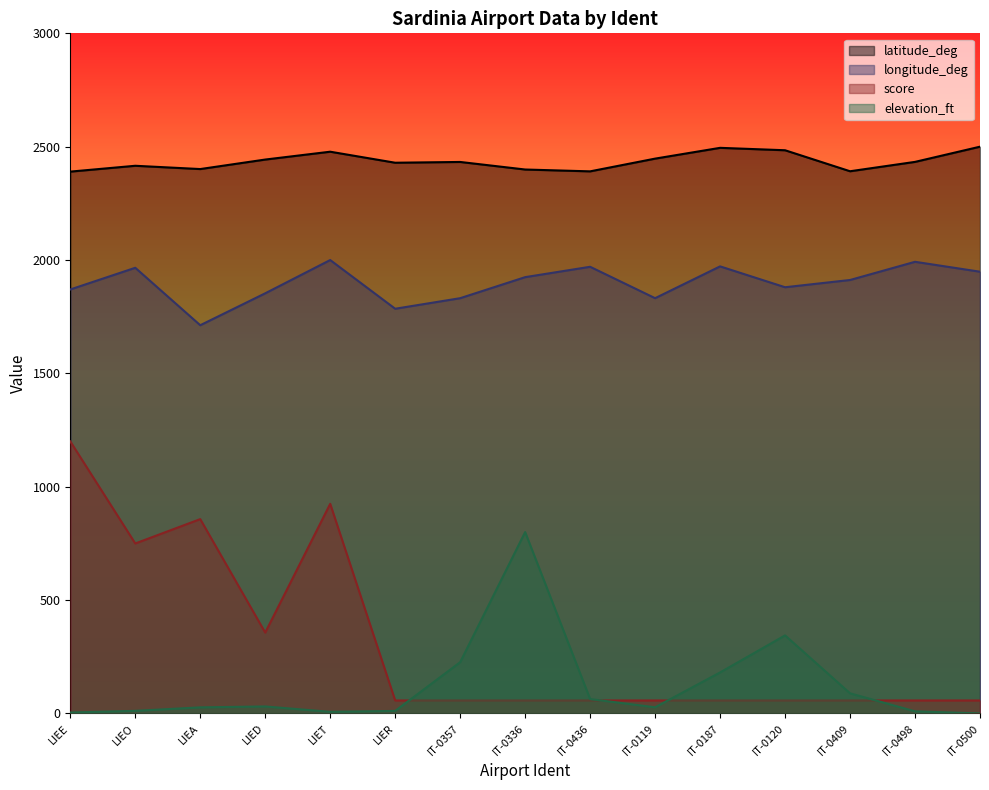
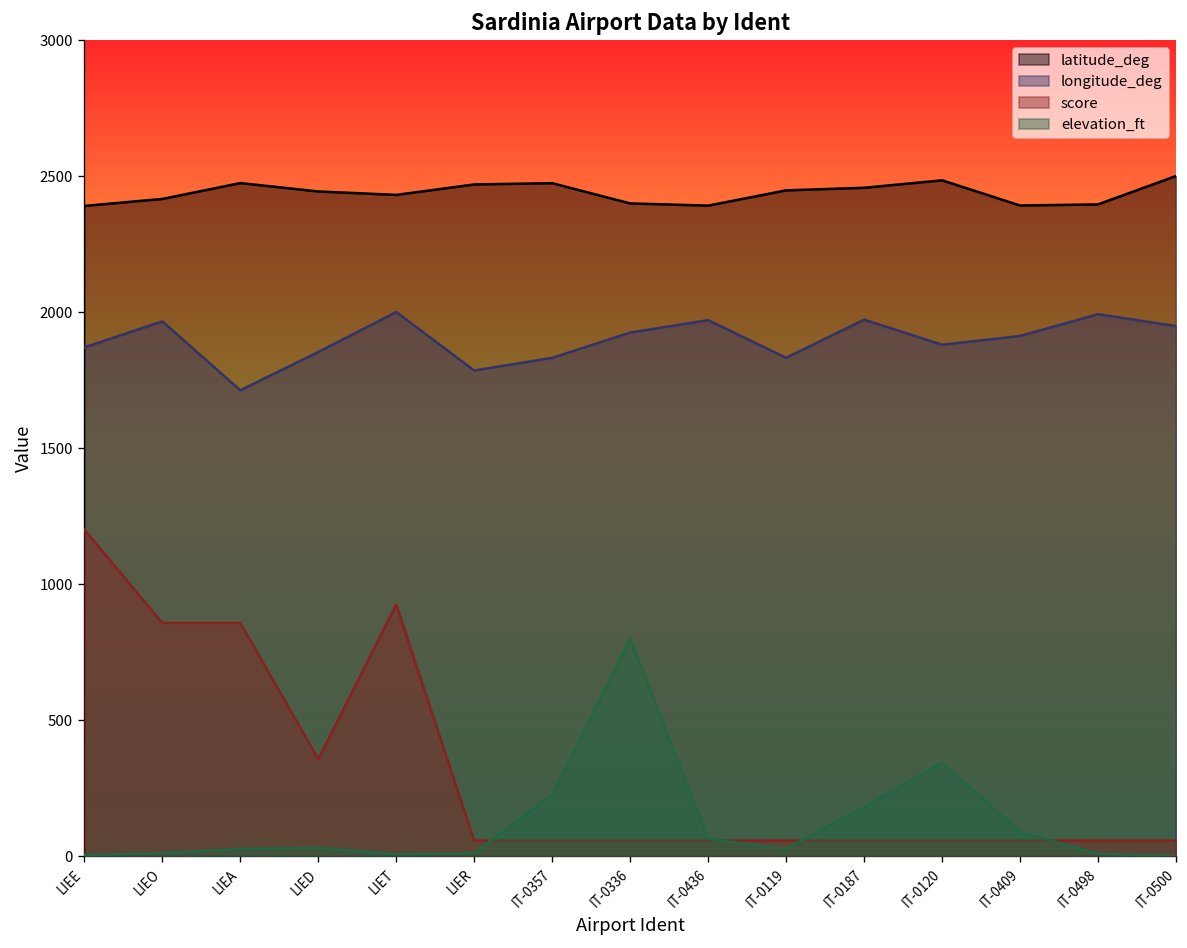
  {
    "latitude_deg": {
      "LIEE": 2390,
      "LIEO": 2420,
-     "LIEA": 2400,
+     "LIEA": 2470,
      "LIED": 2440,
-     "LIET": 2480,
-     "LIER": 2430,
-     "IT-0357": 2430,
+     "LIET": 2430,
+     "LIER": 2470,
+     "IT-0357": 2470,
      "IT-0336": 2400,
      "IT-0436": 2390,
      "IT-0119": 2450,
-     "IT-0187": 2490,
+     "IT-0187": 2460,
      "IT-0120": 2480,
      "IT-0409": 2390,
-     "IT-0498": 2430,
+     "IT-0498": 2400,
      "IT-0500": 2500
    },
    "score": {
      "LIEE": 1200,
-     "LIEO": 750,
+     "LIEO": 860,
      "LIEA": 860,
      "LIED": 360,
      "LIET": 920,
      "LIER": 60,
      "IT-0357": 60,
      "IT-0336": 60,
      "IT-0119": 60,
      "IT-0187": 60,
      "IT-0120": 60,
      "IT-0409": 60,
      "IT-0498": 60,
      "IT-0500": 60
    }
  }
